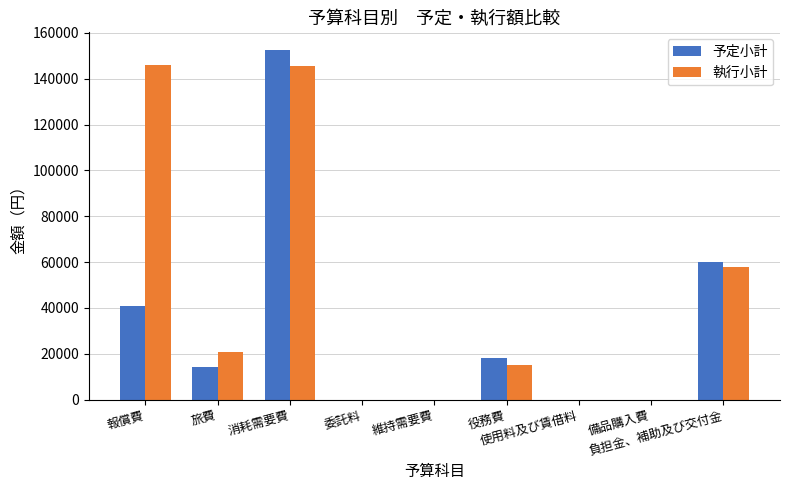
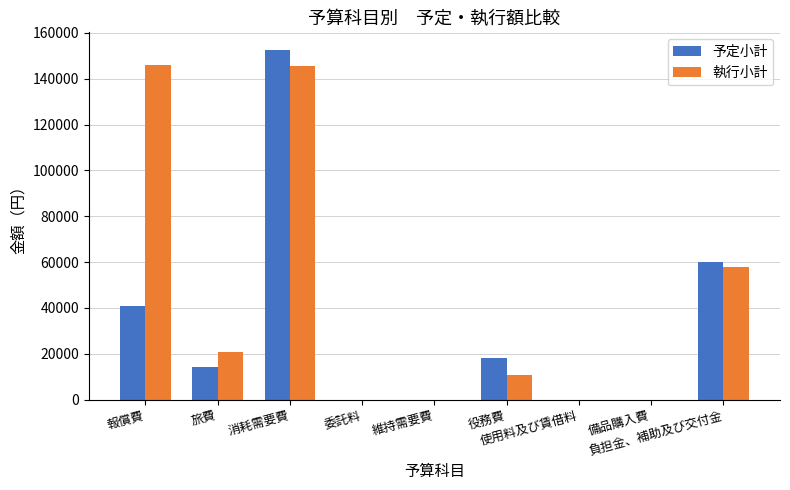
  {
    "予定小計": {
      "報償費": 41000,
      "旅費": 14000,
      "消耗需要費": 153000,
      "委託料": 0,
      "維持需要費": 0,
      "役務費": 18000,
      "使用料及び賃借料": 0,
      "備品購入費": 0,
      "負担金、補助及び交付金": 60000
    },
    "執行小計": {
      "報償費": 146000,
      "旅費": 21000,
      "消耗需要費": 145000,
      "委託料": 0,
      "維持需要費": 0,
-     "役務費": 15000,
+     "役務費": 11000,
      "使用料及び賃借料": 0,
      "備品購入費": 0,
      "負担金、補助及び交付金": 58000
    }
  }
